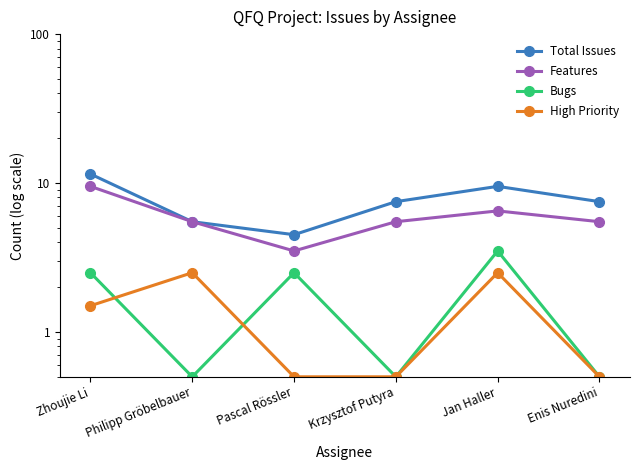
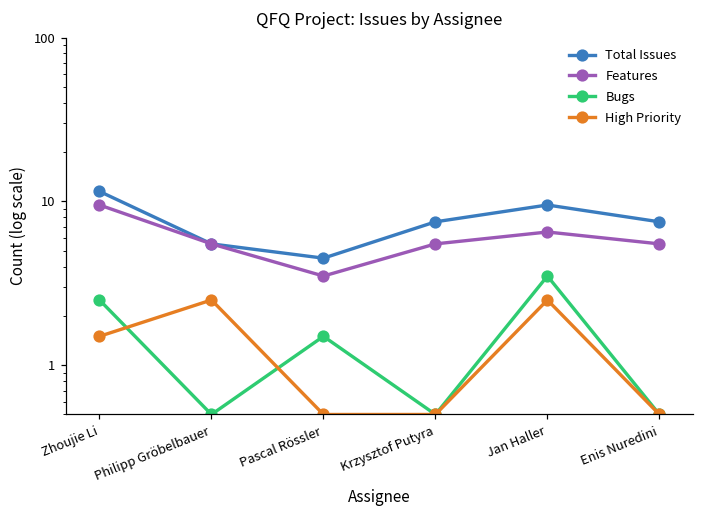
  {
    "Total Issues": {
      "Zhoujie Li": 12,
      "Pascal Rössler": 4.5,
      "Krzysztof Putyra": 8,
      "Jan Haller": 10,
      "Enis Nuredini": 8
    },
    "Features": {
      "Zhoujie Li": 10,
      "Pascal Rössler": 3.5,
      "Krzysztof Putyra": 5.5,
      "Jan Haller": 7,
      "Enis Nuredini": 5.5
    },
    "Bugs": {
      "Zhoujie Li": 2.5,
      "Philipp Gröbelbauer": 0.5,
-     "Pascal Rössler": 2.5,
+     "Pascal Rössler": 1.5,
      "Jan Haller": 3.5
    },
    "High Priority": {
      "Zhoujie Li": 1.5,
      "Philipp Gröbelbauer": 2.5,
      "Pascal Rössler": 0.5,
      "Jan Haller": 2.5
    }
  }
